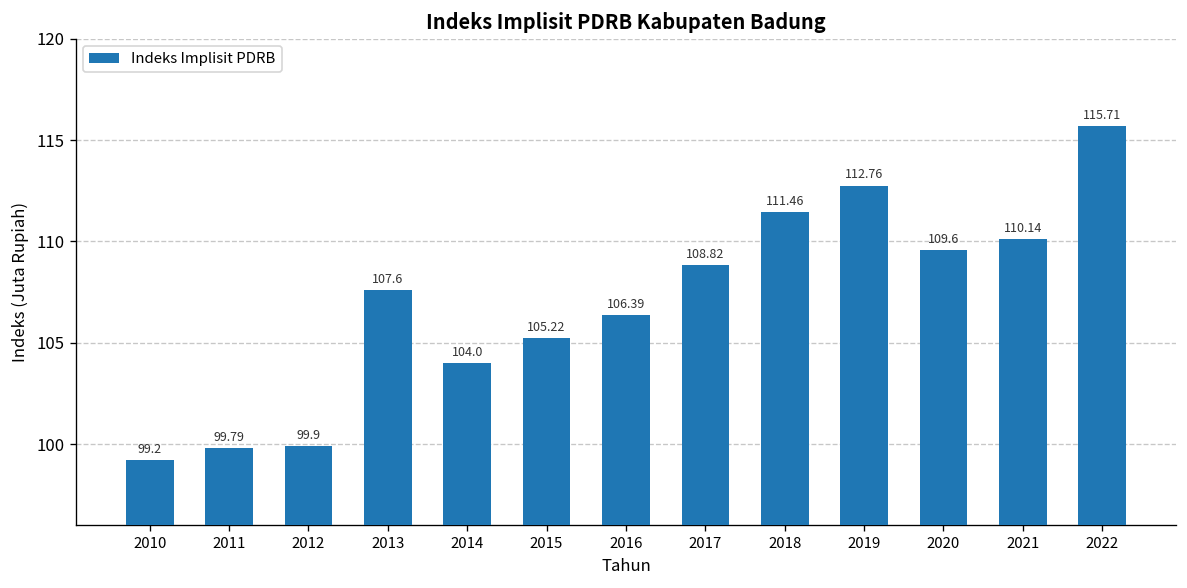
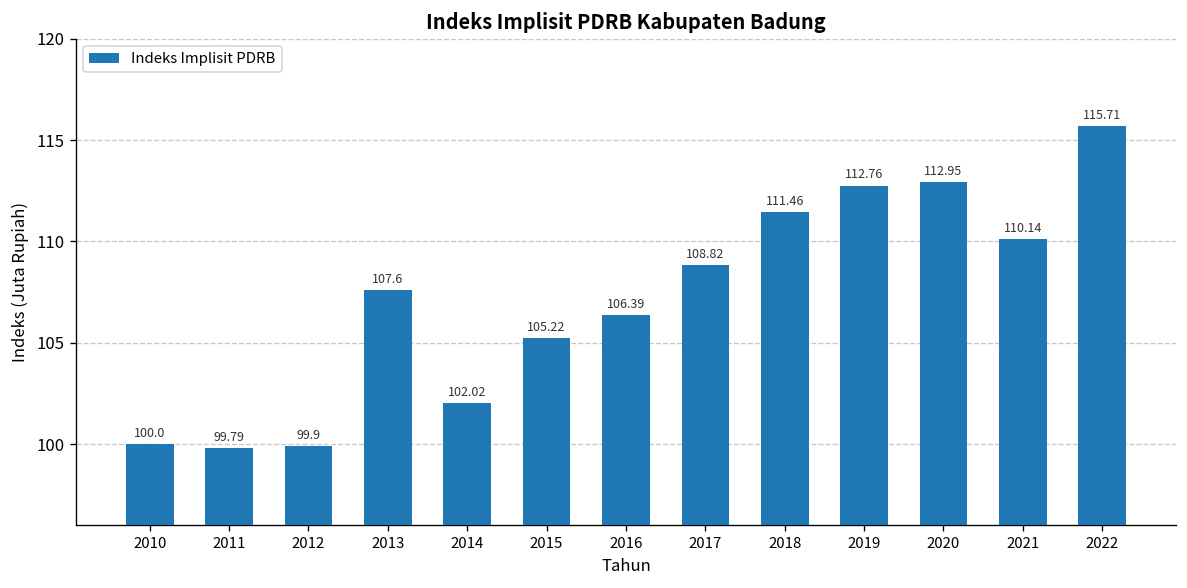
  {
-   "2010": 99.2,
+   "2010": 100.0,
    "2011": 99.79,
    "2012": 99.9,
    "2013": 107.6,
-   "2014": 104.0,
+   "2014": 102.02,
    "2015": 105.22,
    "2016": 106.39,
    "2017": 108.82,
    "2018": 111.46,
    "2019": 112.76,
-   "2020": 109.6,
+   "2020": 112.95,
    "2021": 110.14,
    "2022": 115.71
  }
